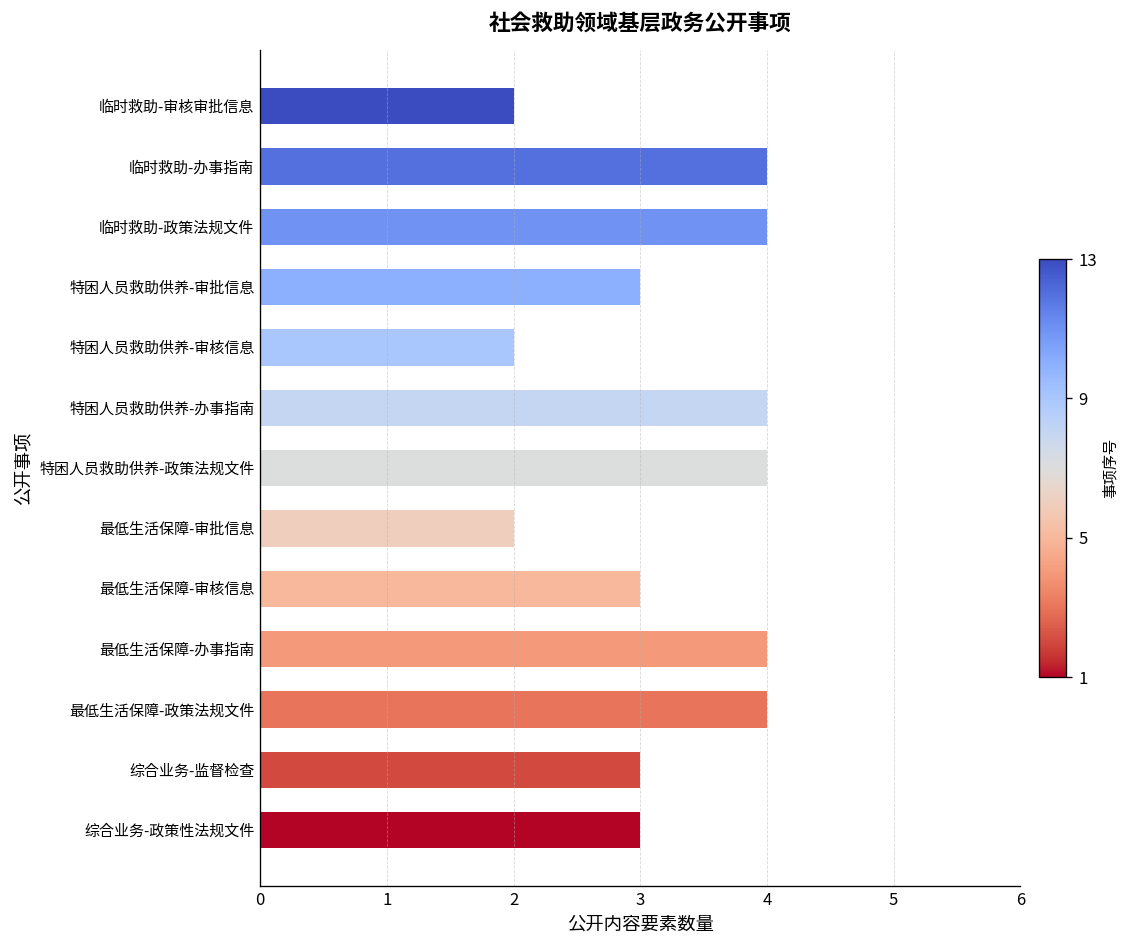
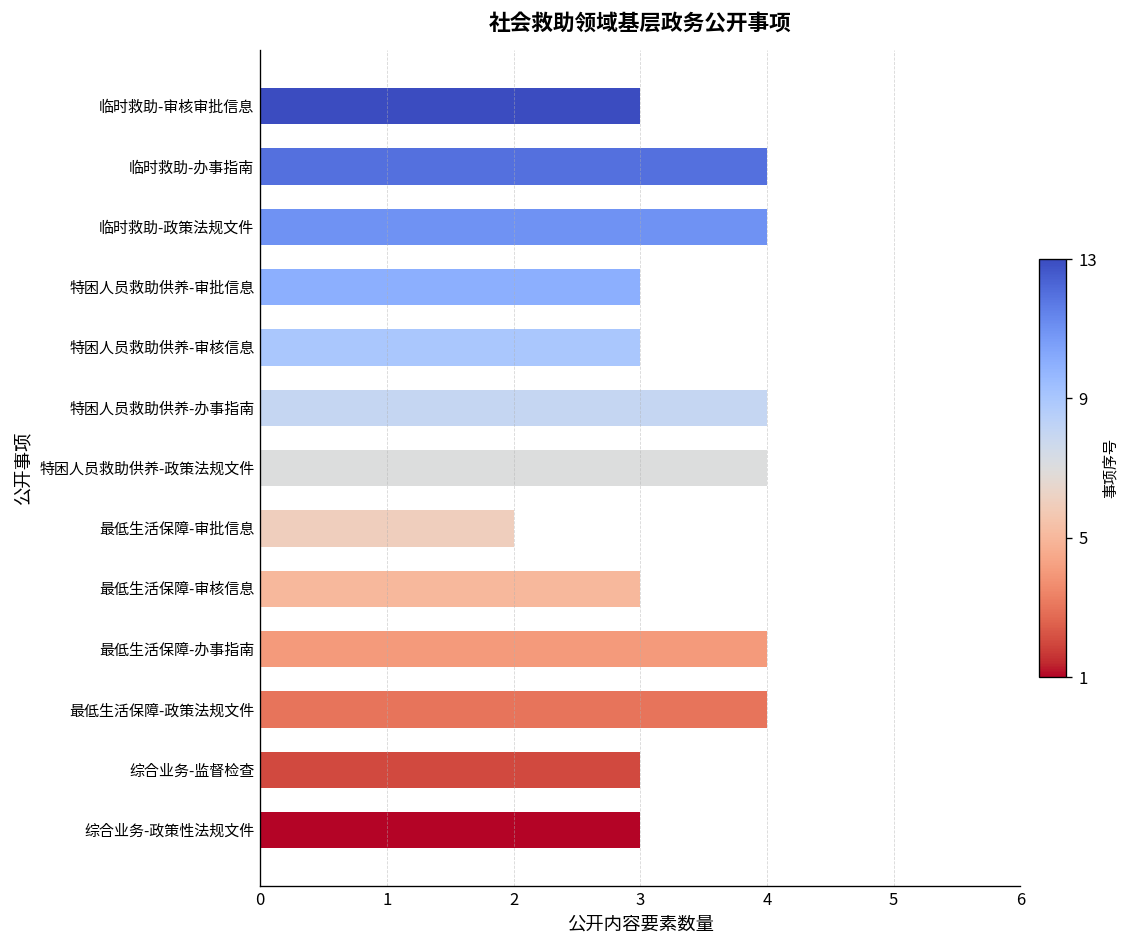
  {
-   "临时救助-审核审批信息": 2,
+   "临时救助-审核审批信息": 3,
    "临时救助-办事指南": 4,
    "临时救助-政策法规文件": 4,
    "特困人员救助供养-审批信息": 3,
-   "特困人员救助供养-审核信息": 2,
+   "特困人员救助供养-审核信息": 3,
    "特困人员救助供养-办事指南": 4,
    "特困人员救助供养-政策法规文件": 4,
    "最低生活保障-审批信息": 2,
    "最低生活保障-审核信息": 3,
    "最低生活保障-办事指南": 4,
    "最低生活保障-政策法规文件": 4,
    "综合业务-监督检查": 3,
    "综合业务-政策性法规文件": 3
  }
